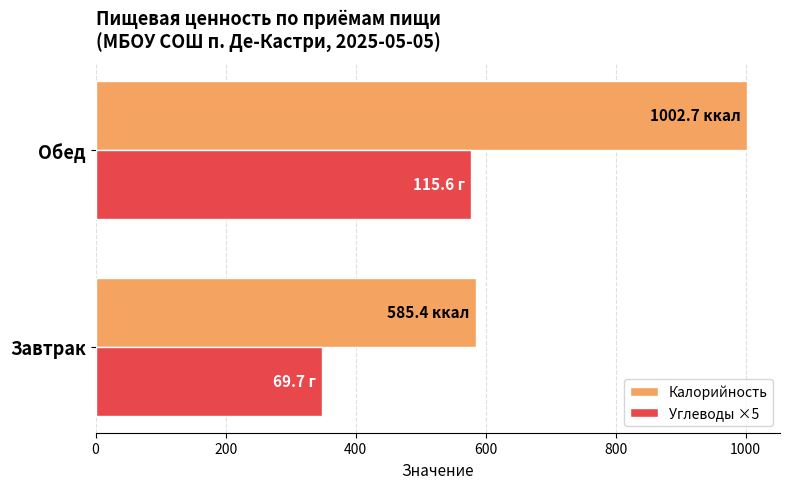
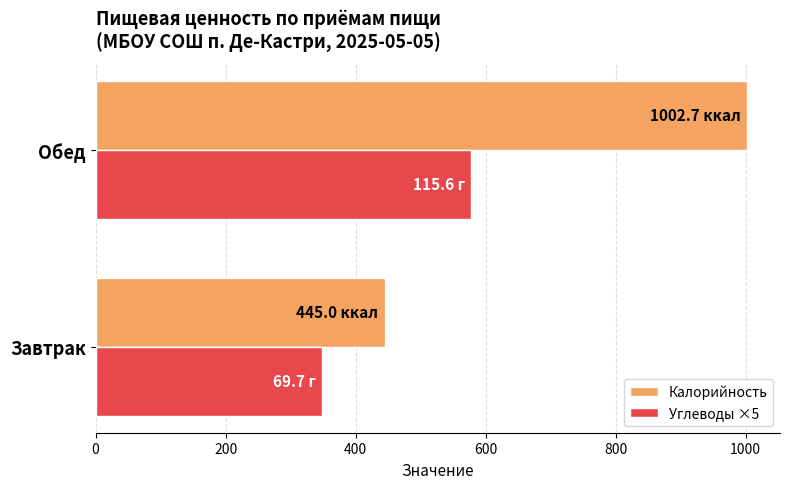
  {
    "Калорийность": {
      "Обед": 1002.7,
-     "Завтрак": 585.4
+     "Завтрак": 445.0
    }
  }
